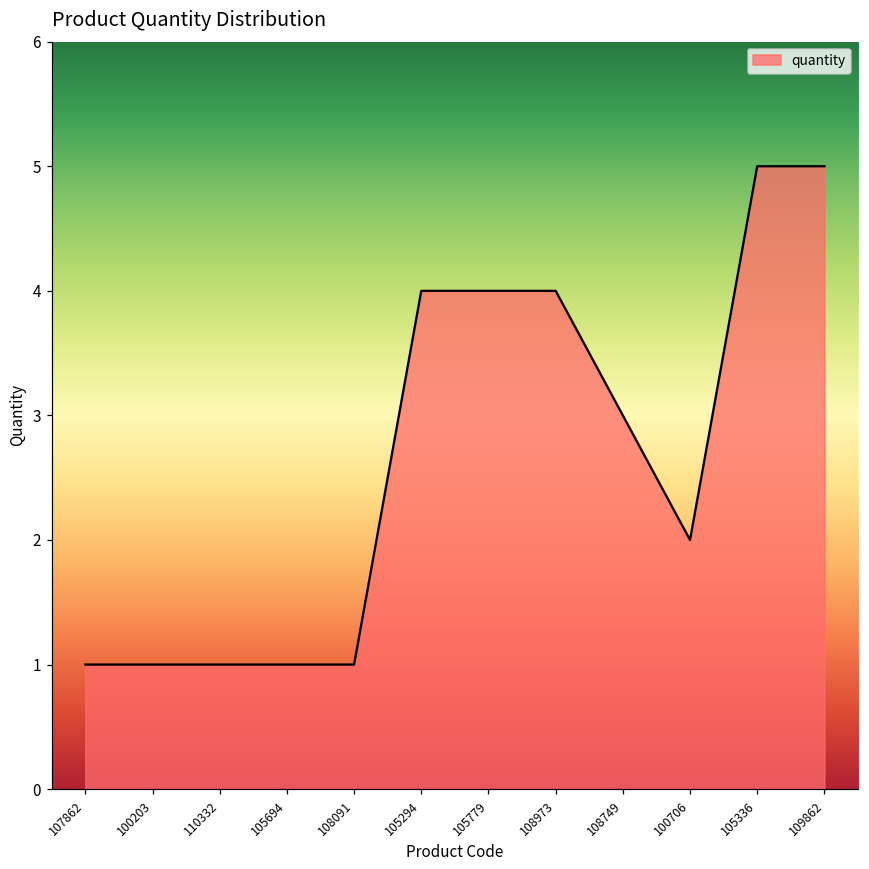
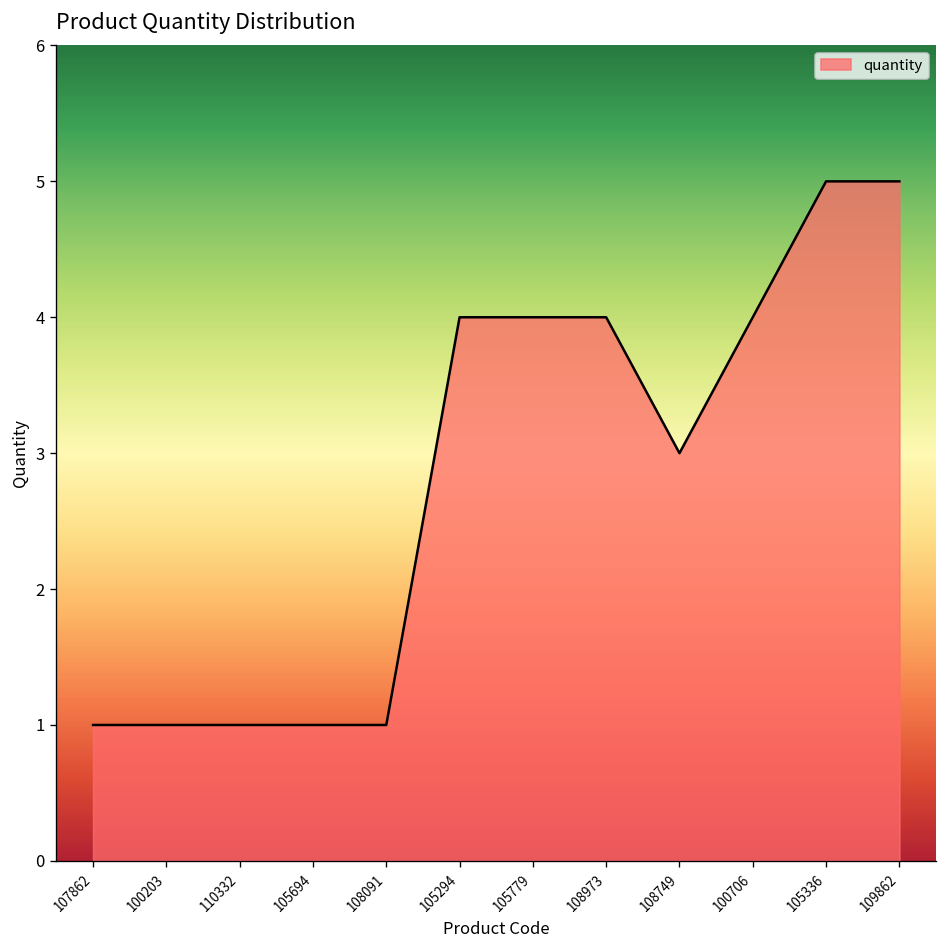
  {
    "107862": 1,
    "100203": 1,
    "110332": 1,
    "105694": 1,
    "108091": 1,
    "105294": 4,
    "105779": 4,
    "108973": 4,
    "108749": 3,
-   "100706": 2,
+   "100706": 4,
    "105336": 5,
    "109862": 5
  }
